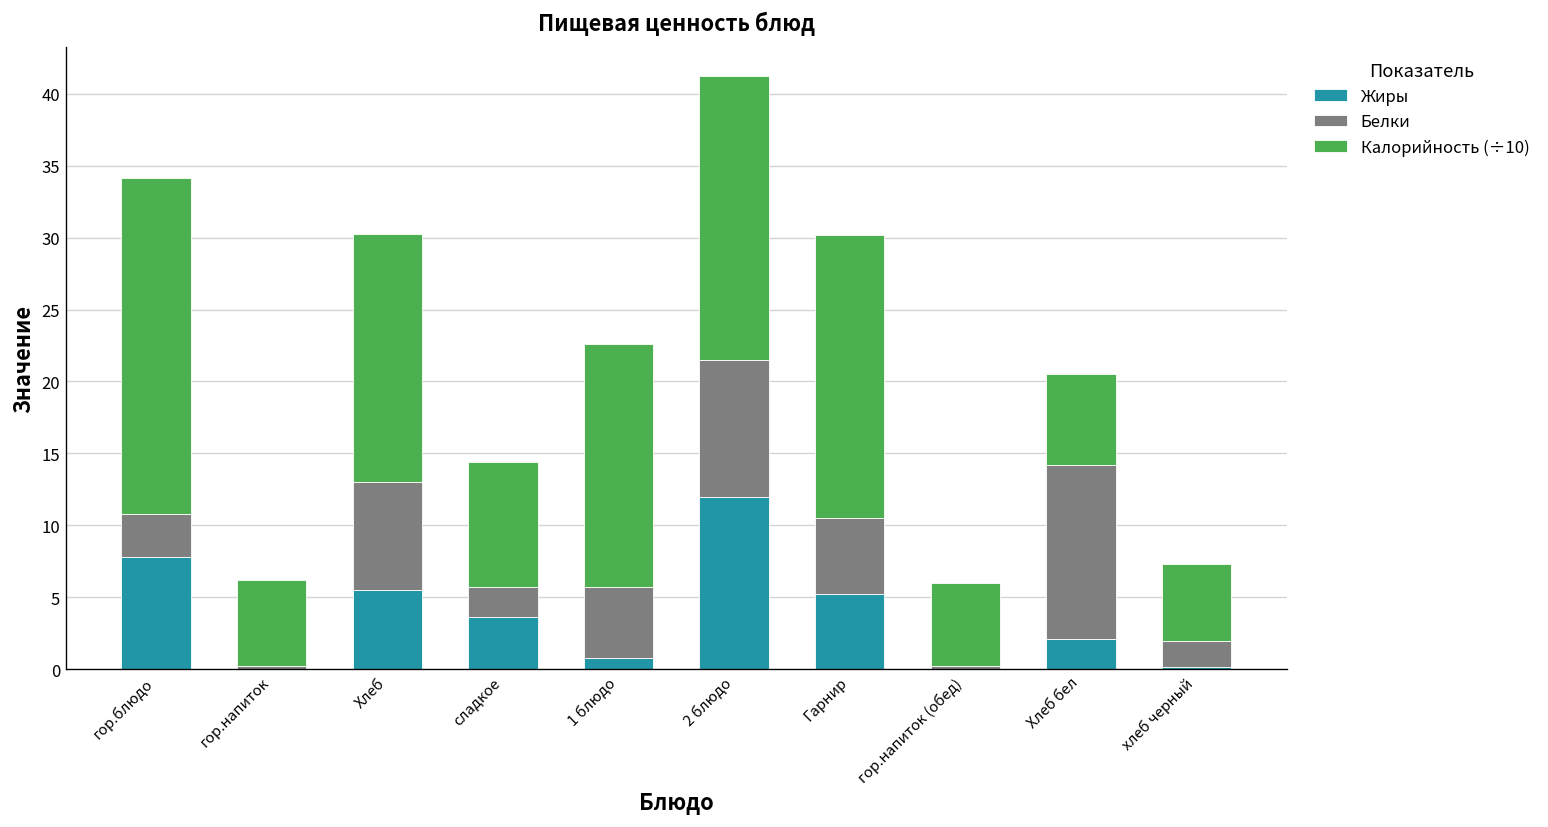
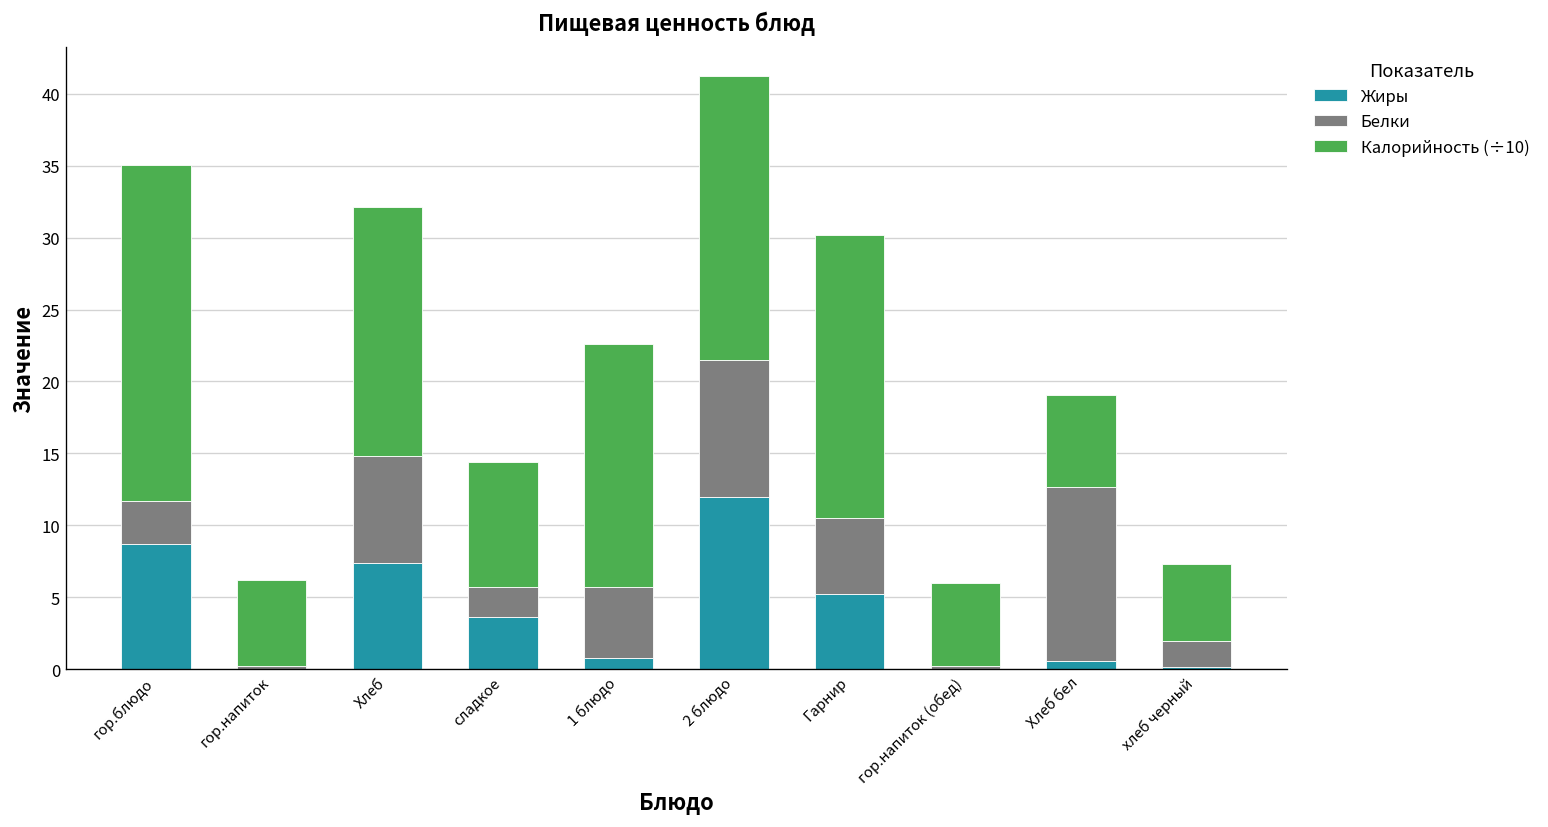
  {
    "Жиры": {
-     "гор.блюдо": 7.8,
+     "гор.блюдо": 8.7,
      "гор.напиток": 0.0,
-     "Хлеб": 5.5,
+     "Хлеб": 7.4,
      "сладкое": 3.6,
      "1 блюдо": 0.8,
      "2 блюдо": 12.0,
      "Гарнир": 5.2,
      "гор.напиток (обед)": 0.0,
-     "Хлеб бел": 2.1
+     "Хлеб бел": 0.6
    },
    "Белки": {
      "гор.блюдо": 3.0,
      "Хлеб": 7.5,
      "сладкое": 2.1,
      "1 блюдо": 4.9,
      "2 блюдо": 9.5,
      "Гарнир": 5.3,
      "Хлеб бел": 12.1,
      "хлеб черный": 1.8
    },
    "Калорийность (÷10)": {
      "гор.блюдо": 23.3,
      "гор.напиток": 6.0,
      "Хлеб": 17.3,
      "сладкое": 8.7,
      "1 блюдо": 16.9,
      "2 блюдо": 19.7,
      "Гарнир": 19.7,
      "гор.напиток (обед)": 5.8,
      "Хлеб бел": 6.4,
      "хлеб черный": 5.4
    }
  }
